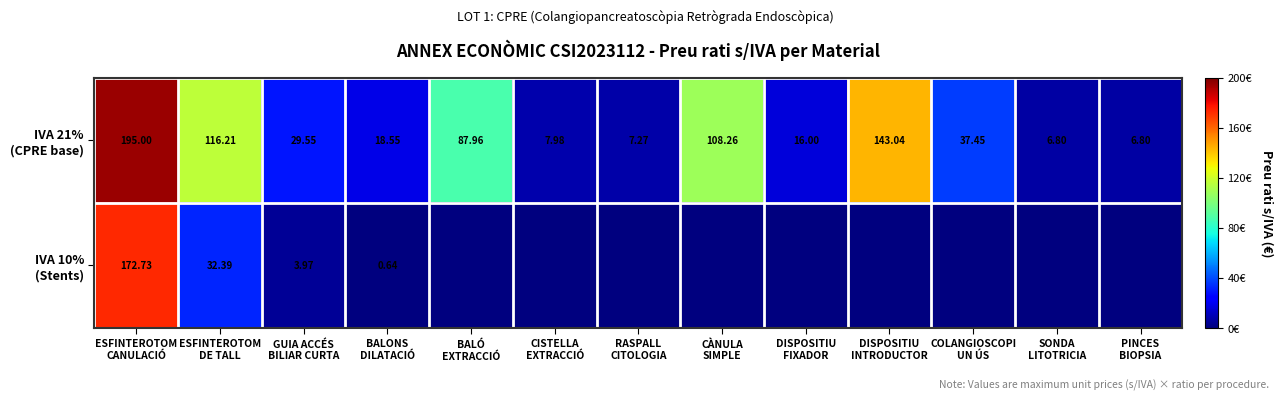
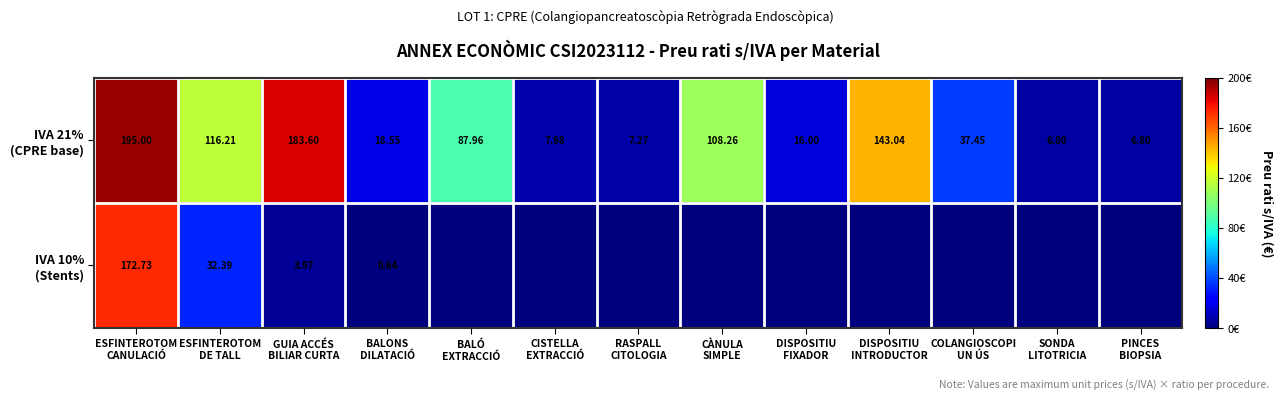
  {
    "IVA 21% (CPRE base)": {
      "ESFINTEROTOM CANULACIÓ": 195.00,
      "ESFINTEROTOM DE TALL": 116.21,
-     "GUIA ACCÉS BILIAR CURTA": 29.55,
+     "GUIA ACCÉS BILIAR CURTA": 183.60,
      "BALONS DILATACIÓ": 18.55,
      "BALÓ EXTRACCIÓ": 87.96,
      "CISTELLA EXTRACCIÓ": 7.98,
      "RASPALL CITOLOGIA": 7.27,
      "CÀNULA SIMPLE": 108.26,
      "DISPOSITIU FIXADOR": 16.00,
      "DISPOSITIU INTRODUCTOR": 143.04,
      "COLANGIOSCOPI UN ÚS": 37.45,
      "SONDA LITOTRICIA": 6.80,
      "PINCES BIOPSIA": 6.80
    },
    "IVA 10% (Stents)": {
      "ESFINTEROTOM CANULACIÓ": 172.73,
      "ESFINTEROTOM DE TALL": 32.39,
      "GUIA ACCÉS BILIAR CURTA": 3.97,
      "BALONS DILATACIÓ": 0.64
    }
  }
